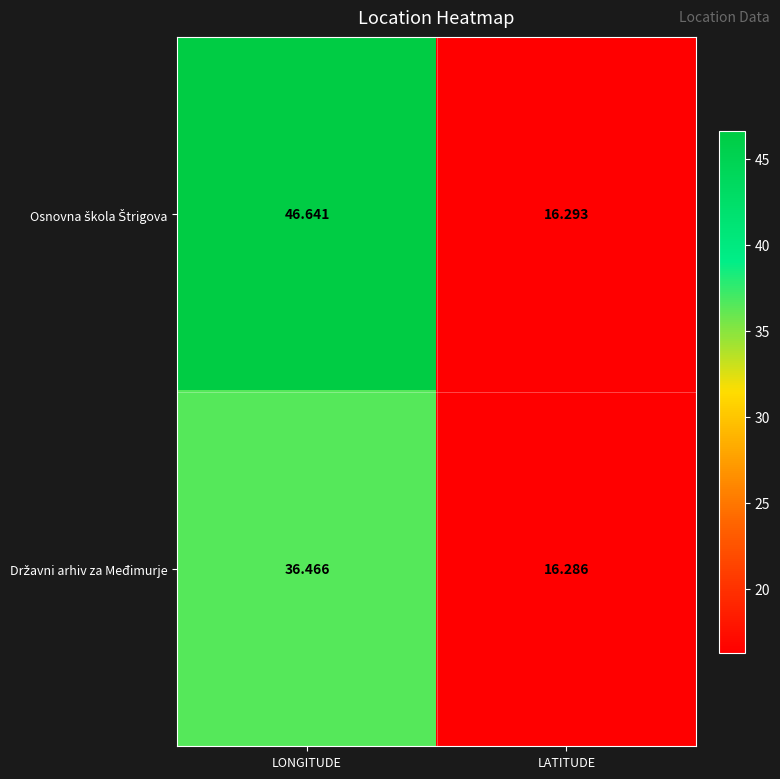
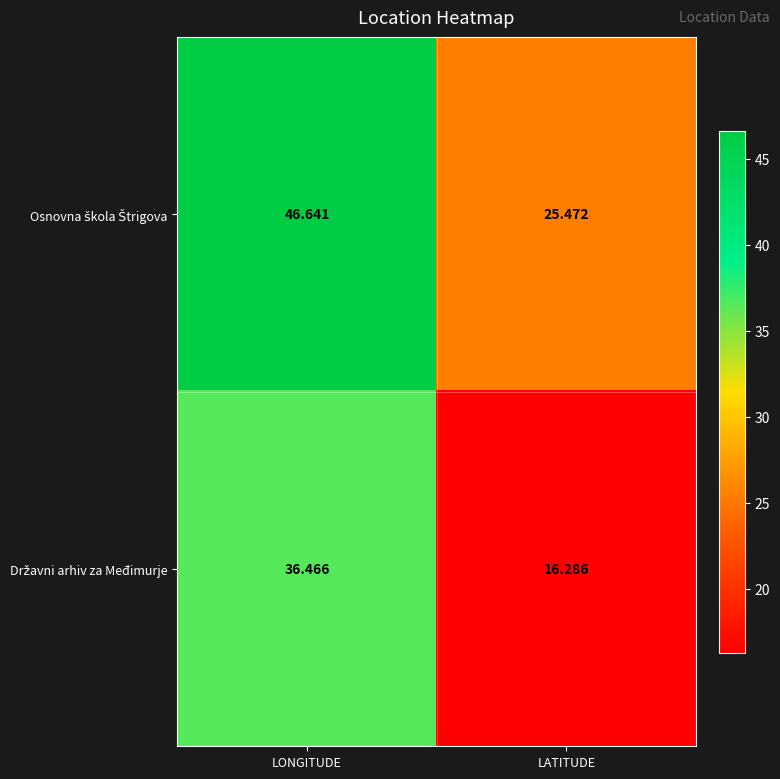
  {
    "Osnovna škola Štrigova": {
      "LONGITUDE": 46.641,
-     "LATITUDE": 16.293
+     "LATITUDE": 25.472
    },
    "Državni arhiv za Međimurje": {
      "LONGITUDE": 36.466,
      "LATITUDE": 16.286
    }
  }
